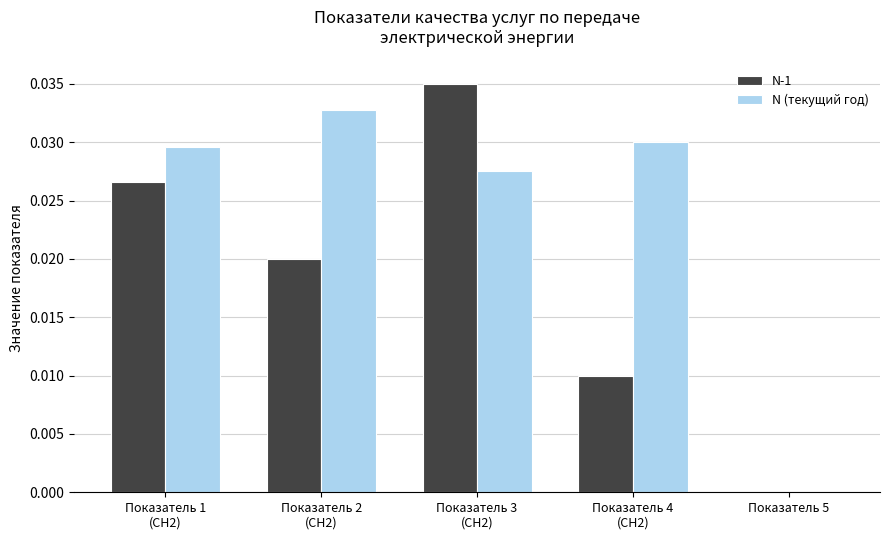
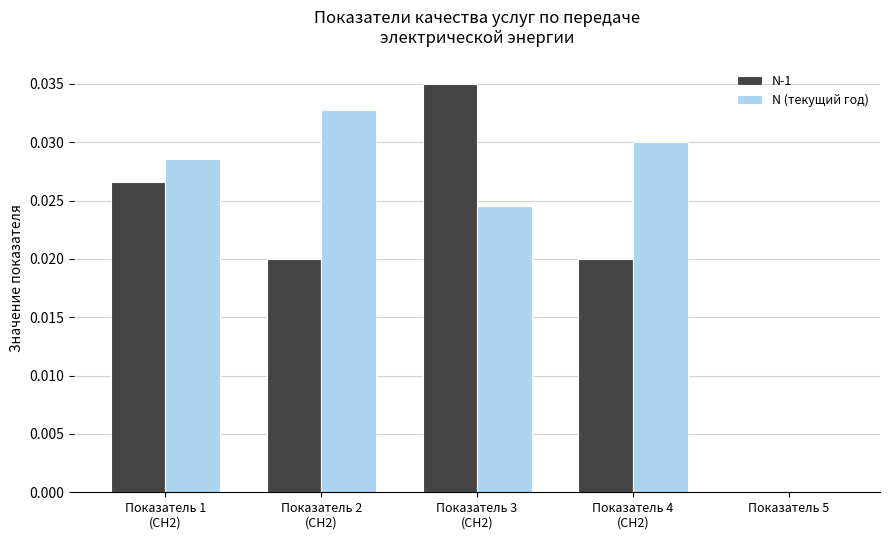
  {
    "N-1": {
      "Показатель 1 (СН2)": 0.0266,
      "Показатель 2 (СН2)": 0.02,
      "Показатель 3 (СН2)": 0.0350,
-     "Показатель 4 (СН2)": 0.01,
+     "Показатель 4 (СН2)": 0.02,
      "Показатель 5": 0.00
    },
    "N (текущий год)": {
-     "Показатель 1 (СН2)": 0.0296,
+     "Показатель 1 (СН2)": 0.0286,
      "Показатель 2 (СН2)": 0.0328,
-     "Показатель 3 (СН2)": 0.0275,
+     "Показатель 3 (СН2)": 0.0245,
      "Показатель 4 (СН2)": 0.0300,
      "Показатель 5": 0.0000
    }
  }
